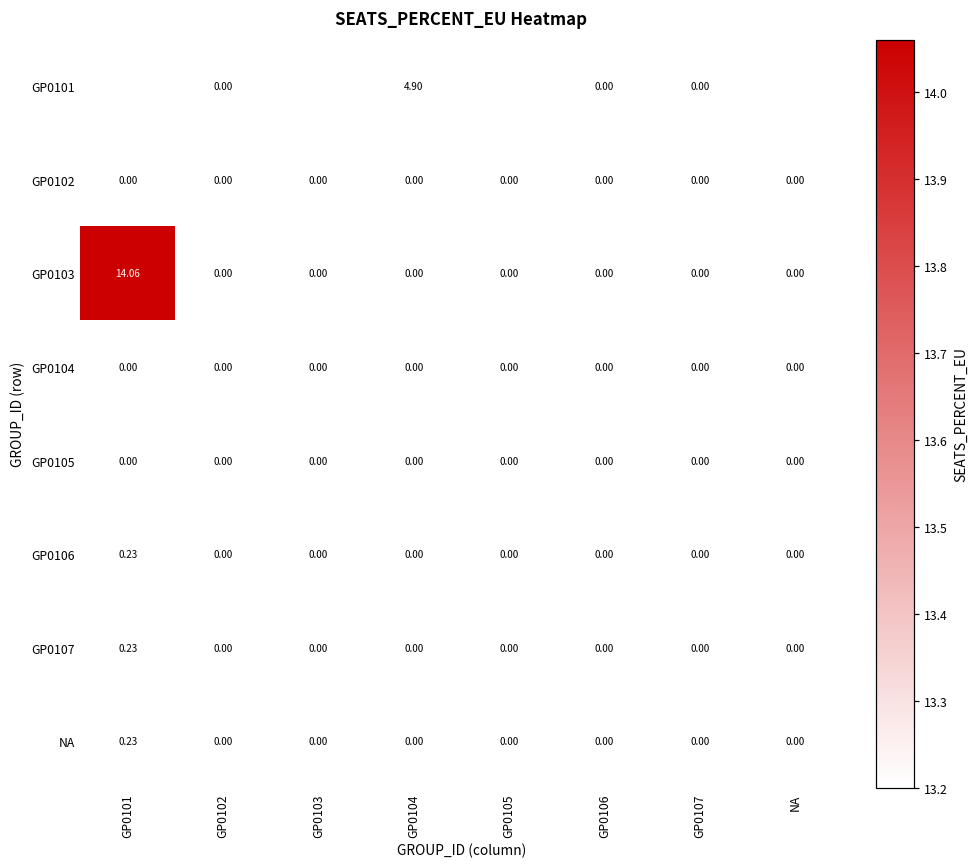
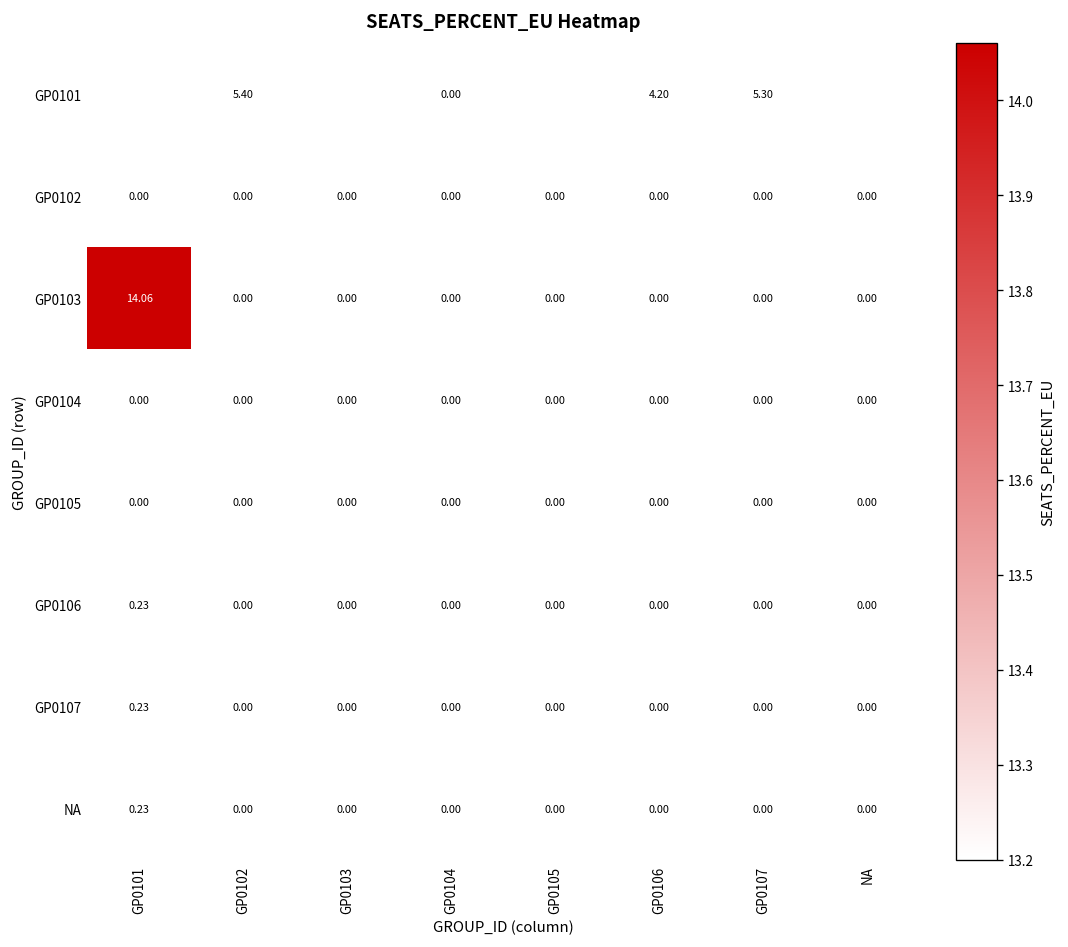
  {
    "GP0101": {
-     "GP0102": 0.00,
-     "GP0104": 4.90,
-     "GP0106": 0.00,
-     "GP0107": 0.00
+     "GP0102": 5.40,
+     "GP0104": 0.00,
+     "GP0106": 4.20,
+     "GP0107": 5.30
    },
    "GP0102": {
      "GP0101": 0.00,
      "GP0102": 0.00,
      "GP0103": 0.00,
      "GP0104": 0.00,
      "GP0105": 0.00,
      "GP0106": 0.00,
      "GP0107": 0.00,
      "NA": 0.00
    },
    "GP0103": {
      "GP0101": 14.06,
      "GP0102": 0.00,
      "GP0103": 0.00,
      "GP0104": 0.00,
      "GP0105": 0.00,
      "GP0106": 0.00,
      "GP0107": 0.00,
      "NA": 0.00
    },
    "GP0104": {
      "GP0101": 0.00,
      "GP0102": 0.00,
      "GP0103": 0.00,
      "GP0104": 0.00,
      "GP0105": 0.00,
      "GP0106": 0.00,
      "GP0107": 0.00,
      "NA": 0.00
    },
    "GP0105": {
      "GP0101": 0.00,
      "GP0102": 0.00,
      "GP0103": 0.00,
      "GP0104": 0.00,
      "GP0105": 0.00,
      "GP0106": 0.00,
      "GP0107": 0.00,
      "NA": 0.00
    },
    "GP0106": {
      "GP0101": 0.23,
      "GP0102": 0.00,
      "GP0103": 0.00,
      "GP0104": 0.00,
      "GP0105": 0.00,
      "GP0106": 0.00,
      "GP0107": 0.00,
      "NA": 0.00
    },
    "GP0107": {
      "GP0101": 0.23,
      "GP0102": 0.00,
      "GP0103": 0.00,
      "GP0104": 0.00,
      "GP0105": 0.00,
      "GP0106": 0.00,
      "GP0107": 0.00,
      "NA": 0.00
    },
    "NA": {
      "GP0101": 0.23,
      "GP0102": 0.00,
      "GP0103": 0.00,
      "GP0104": 0.00,
      "GP0105": 0.00,
      "GP0106": 0.00,
      "GP0107": 0.00,
      "NA": 0.00
    }
  }
